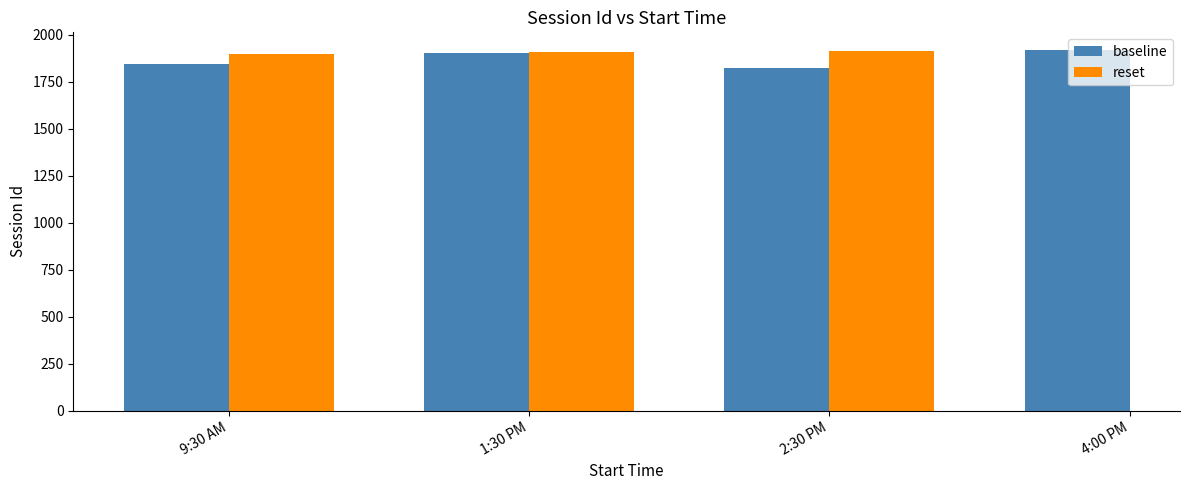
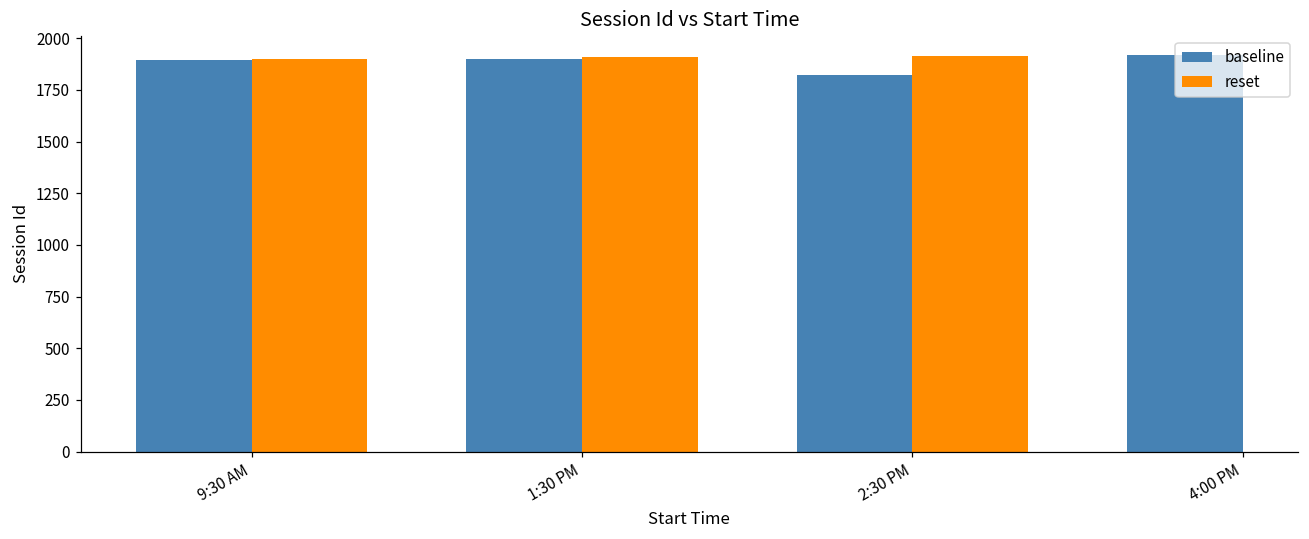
  {
    "baseline": {
-     "9:30 AM": 1840,
+     "9:30 AM": 1900,
      "1:30 PM": 1900,
      "2:30 PM": 1820
    }
  }
